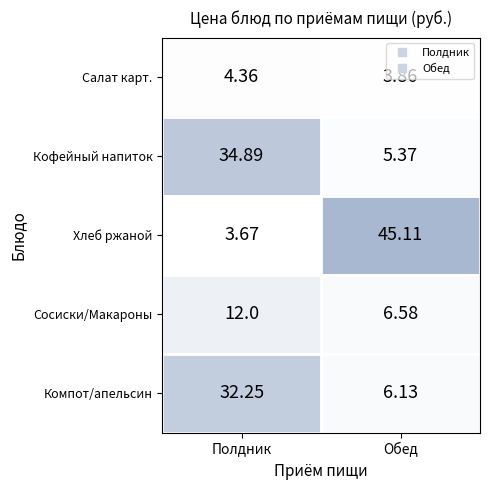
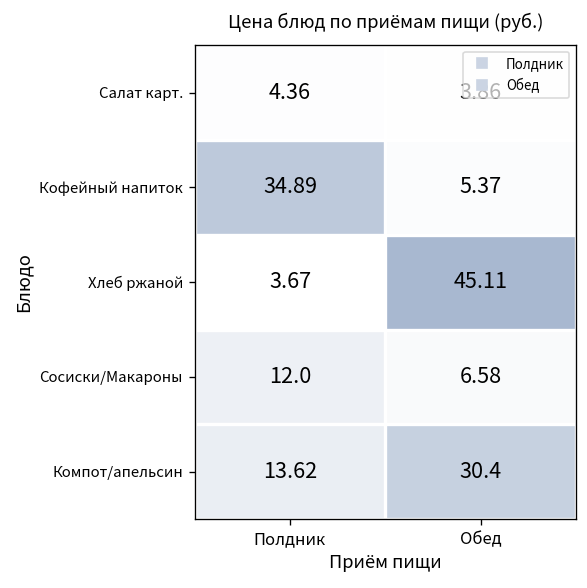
  {
    "Салат карт.": {
      "Полдник": 4.36
    },
    "Кофейный напиток": {
      "Полдник": 34.89,
      "Обед": 5.37
    },
    "Хлеб ржаной": {
      "Полдник": 3.67,
      "Обед": 45.11
    },
    "Сосиски/Макароны": {
      "Полдник": 12.0,
      "Обед": 6.58
    },
    "Компот/апельсин": {
-     "Полдник": 32.25,
-     "Обед": 6.13
+     "Полдник": 13.62,
+     "Обед": 30.4
    }
  }
